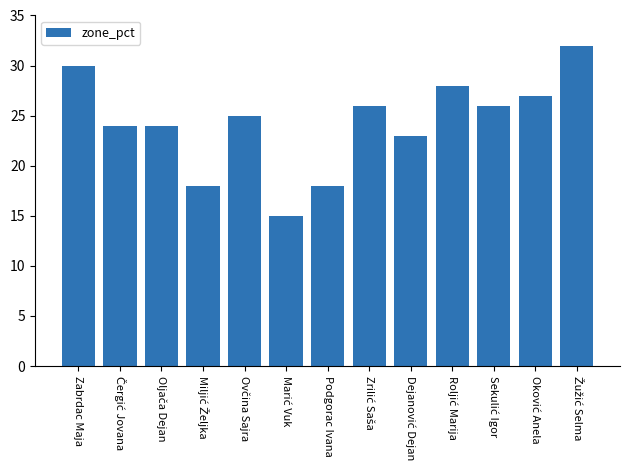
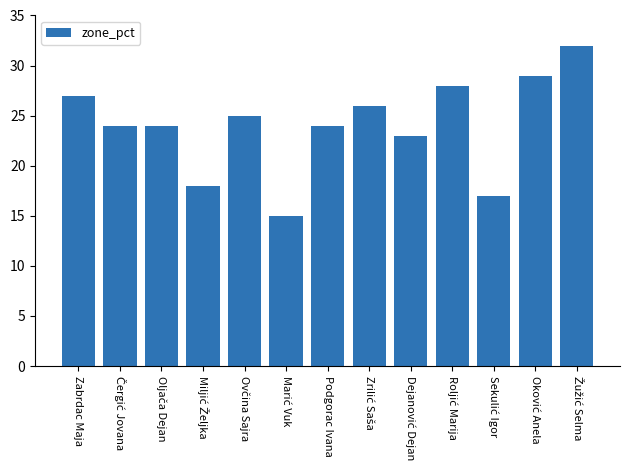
  {
-   "Zabrdac Maja": 30,
+   "Zabrdac Maja": 27,
    "Čergić Jovana": 24,
    "Oljača Dejan": 24,
    "Miljić Željka": 18,
    "Ovčina Sajra": 25,
    "Marić Vuk": 15,
-   "Podgorac Ivana": 18,
+   "Podgorac Ivana": 24,
    "Zrilić Saša": 26,
    "Dejanović Dejan": 23,
    "Roljić Marija": 28,
-   "Sekulić Igor": 26,
-   "Oković Anela": 27,
+   "Sekulić Igor": 17,
+   "Oković Anela": 29,
    "Žužić Selma": 32
  }
